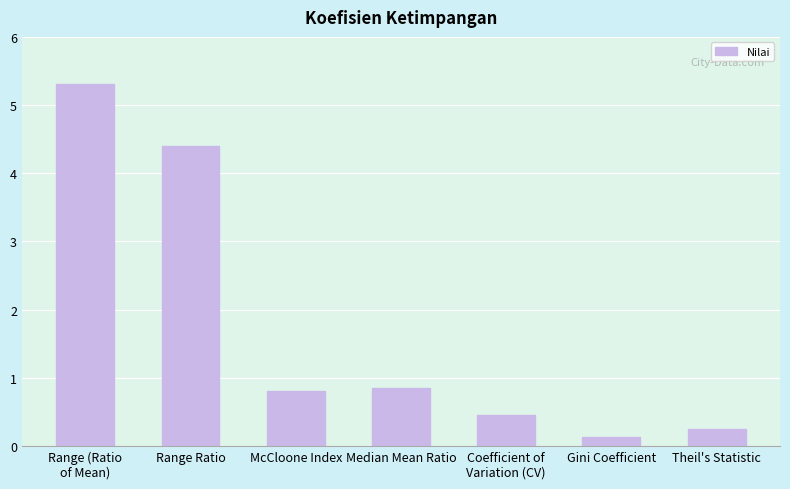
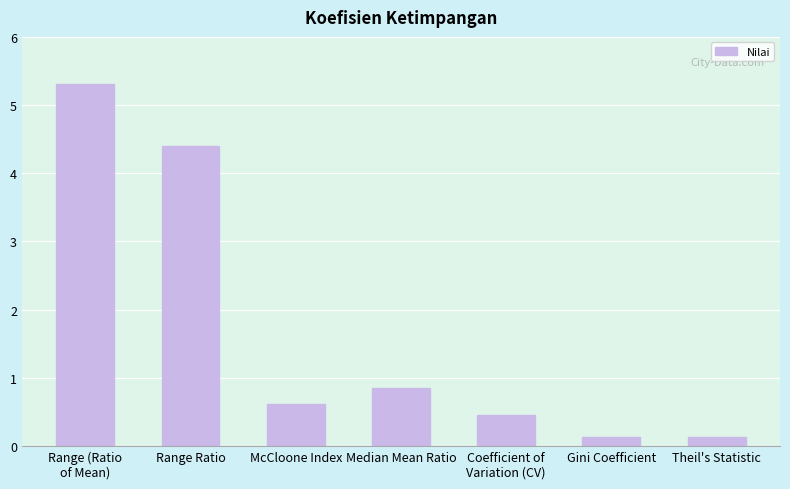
  {
    "Range (Ratio of Mean)": 5.3,
    "Range Ratio": 4.4,
-   "McCloone Index": 0.8,
+   "McCloone Index": 0.6,
    "Median Mean Ratio": 0.9,
    "Coefficient of Variation (CV)": 0.4,
    "Gini Coefficient": 0.1,
-   "Theil's Statistic": 0.3
+   "Theil's Statistic": 0.1
  }
